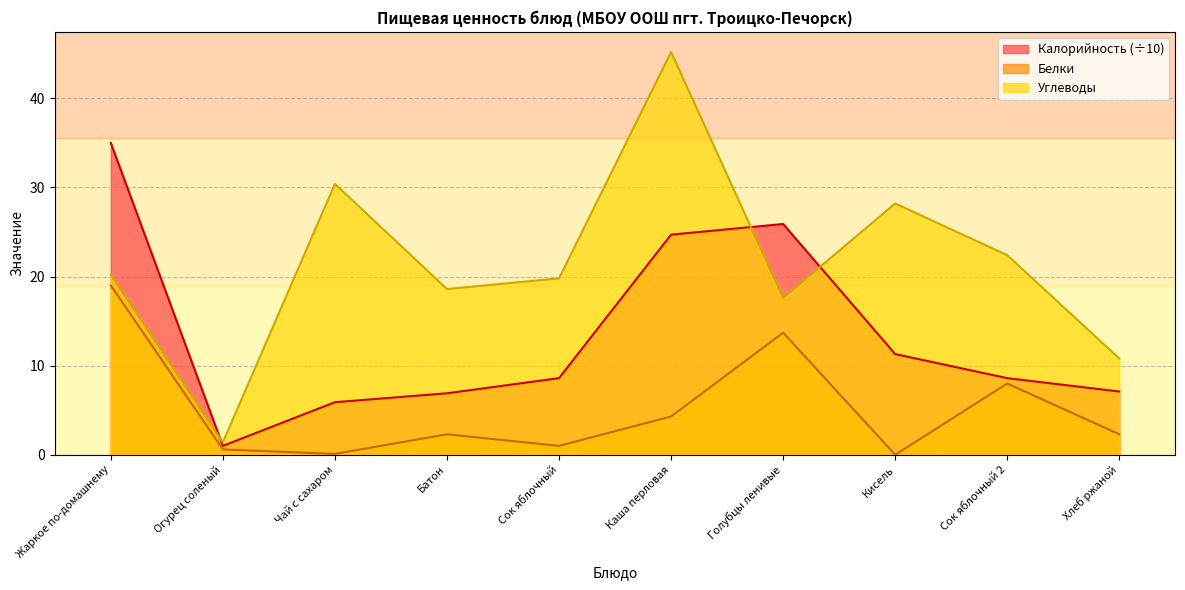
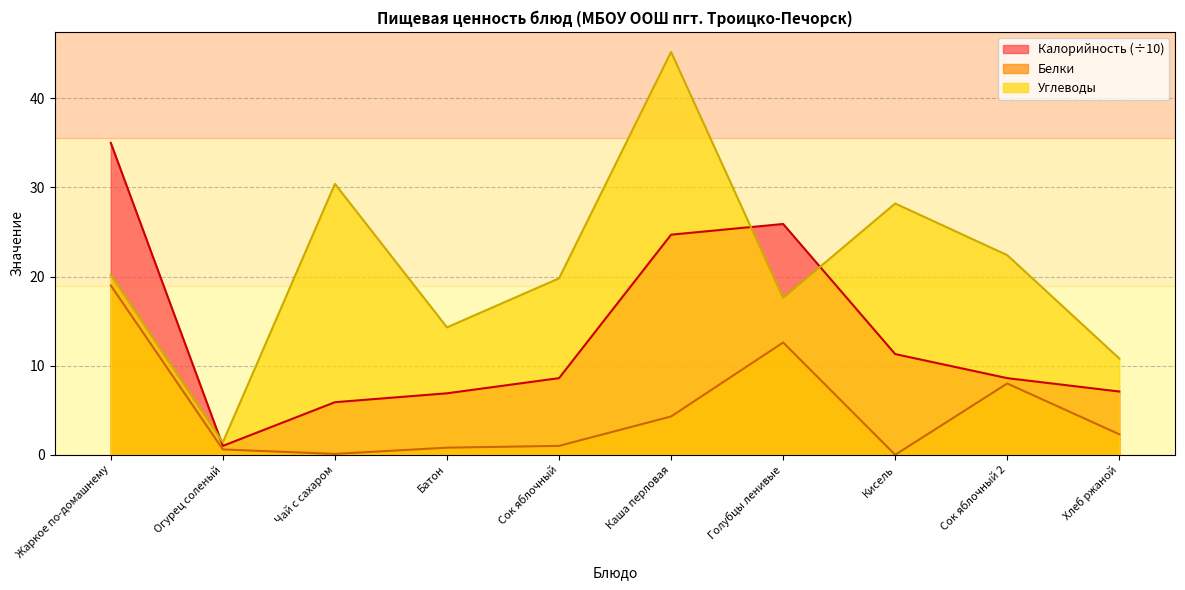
  {
    "Калорийность (÷10)": {
      "Жаркое по-домашнему": 35,
      "Огурец соленый": 1,
      "Чай с сахаром": 6,
      "Батон": 7,
      "Сок яблочный": 9,
      "Каша перловая": 25,
      "Голубцы ленивые": 26,
      "Кисель": 11,
      "Сок яблочный 2": 9,
      "Хлеб ржаной": 7
    },
    "Белки": {
      "Жаркое по-домашнему": 19,
      "Огурец соленый": 1,
      "Чай с сахаром": 0,
-     "Батон": 2,
+     "Батон": 1,
      "Сок яблочный": 1,
      "Каша перловая": 4,
-     "Голубцы ленивые": 14,
+     "Голубцы ленивые": 13,
      "Кисель": 0,
      "Сок яблочный 2": 8,
      "Хлеб ржаной": 2
    },
    "Углеводы": {
      "Жаркое по-домашнему": 20,
      "Огурец соленый": 1,
      "Чай с сахаром": 30,
-     "Батон": 19,
+     "Батон": 14,
      "Сок яблочный": 20,
      "Каша перловая": 45,
      "Голубцы ленивые": 18,
      "Кисель": 28,
      "Сок яблочный 2": 22,
      "Хлеб ржаной": 11
    }
  }
